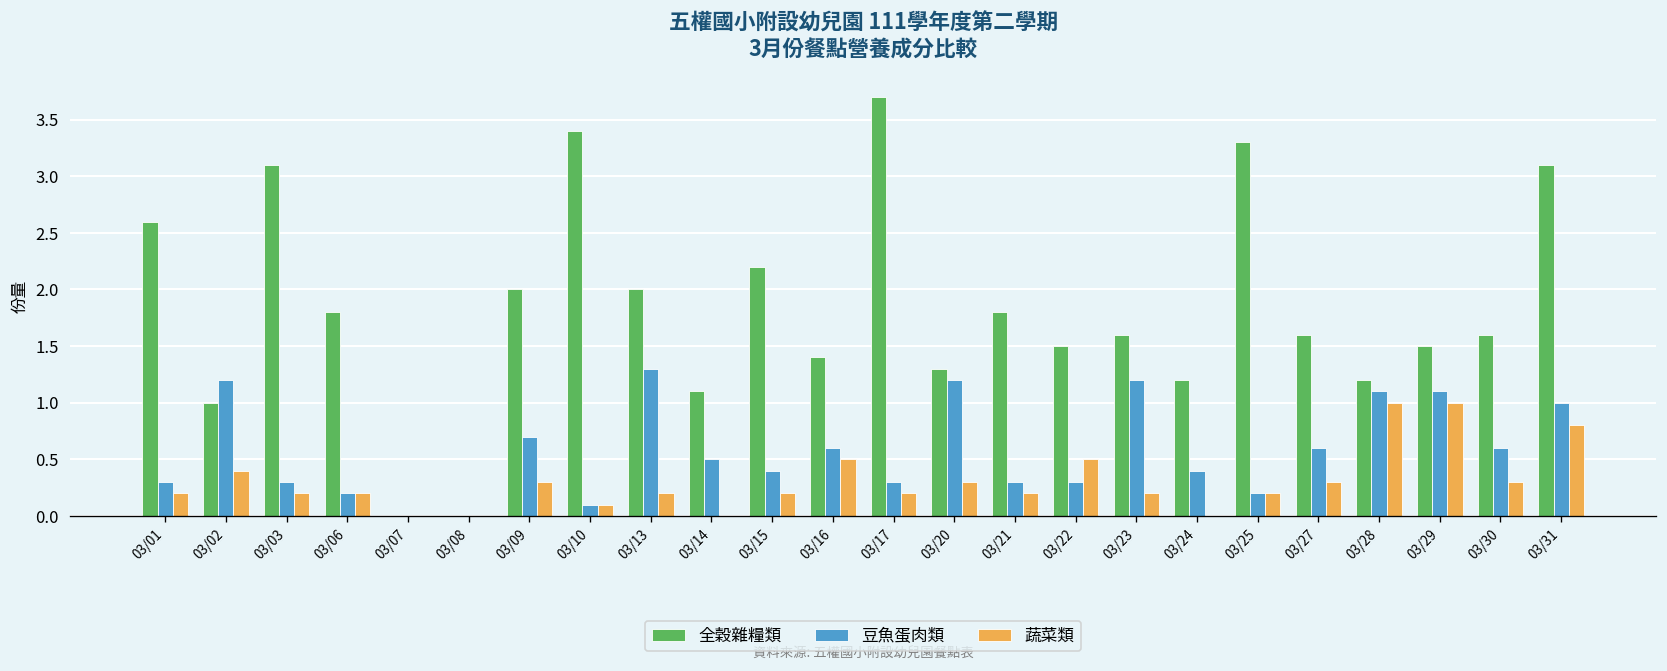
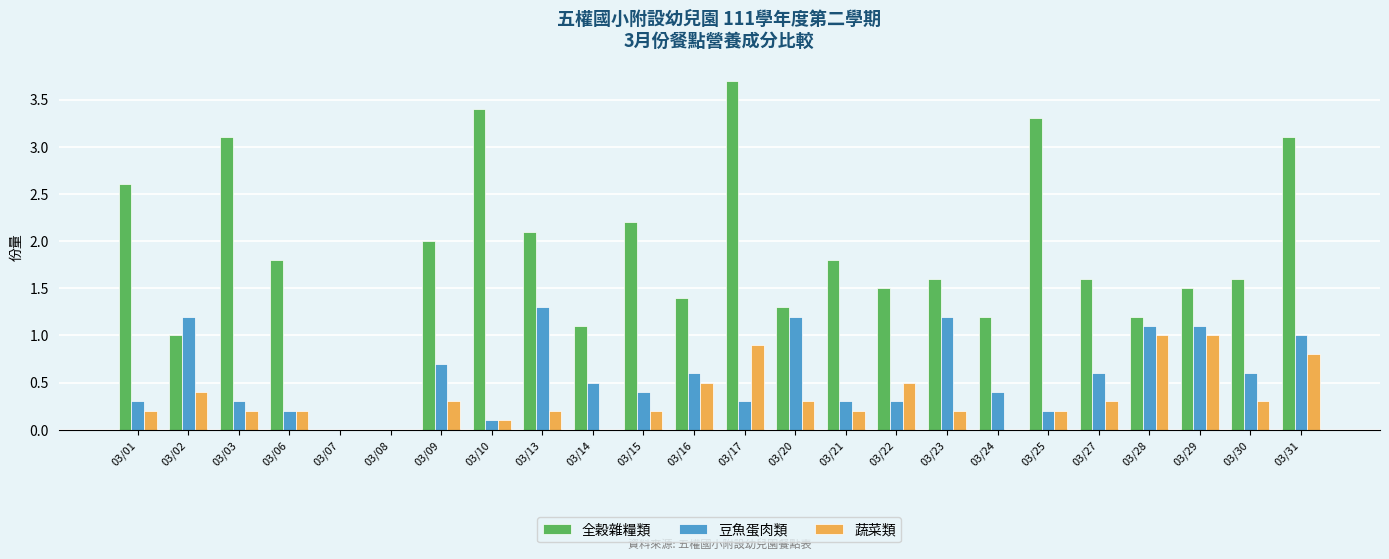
  {
    "全穀雜糧類": {
      "03/01": 2.6,
      "03/02": 1.0,
      "03/03": 3.1,
      "03/06": 1.8,
      "03/07": 0.0,
      "03/08": 0.0,
      "03/09": 2.0,
      "03/10": 3.4,
-     "03/13": 2.0,
+     "03/13": 2.1,
      "03/14": 1.1,
      "03/15": 2.2,
      "03/16": 1.4,
      "03/17": 3.7,
      "03/20": 1.3,
      "03/21": 1.8,
      "03/22": 1.5,
      "03/23": 1.6,
      "03/24": 1.2,
      "03/25": 3.3,
      "03/27": 1.6,
      "03/28": 1.2,
      "03/29": 1.5,
      "03/30": 1.6,
      "03/31": 3.1
    },
    "豆魚蛋肉類": {
      "03/01": 0.3,
      "03/02": 1.2,
      "03/03": 0.3,
      "03/06": 0.2,
      "03/07": 0.0,
      "03/08": 0.0,
      "03/09": 0.7,
      "03/10": 0.1,
      "03/13": 1.3,
      "03/14": 0.5,
      "03/15": 0.4,
      "03/16": 0.6,
      "03/17": 0.3,
      "03/20": 1.2,
      "03/21": 0.3,
      "03/22": 0.3,
      "03/23": 1.2,
      "03/24": 0.4,
      "03/25": 0.2,
      "03/27": 0.6,
      "03/28": 1.1,
      "03/29": 1.1,
      "03/30": 0.6,
      "03/31": 1.0
    },
    "蔬菜類": {
      "03/01": 0.2,
      "03/02": 0.4,
      "03/03": 0.2,
      "03/06": 0.2,
      "03/07": 0.0,
      "03/08": 0.0,
      "03/09": 0.3,
      "03/10": 0.1,
      "03/13": 0.2,
      "03/14": 0.0,
      "03/15": 0.2,
      "03/16": 0.5,
-     "03/17": 0.2,
+     "03/17": 0.9,
      "03/20": 0.3,
      "03/21": 0.2,
      "03/22": 0.5,
      "03/23": 0.2,
      "03/24": 0.0,
      "03/25": 0.2,
      "03/27": 0.3,
      "03/28": 1.0,
      "03/29": 1.0,
      "03/30": 0.3,
      "03/31": 0.8
    }
  }
